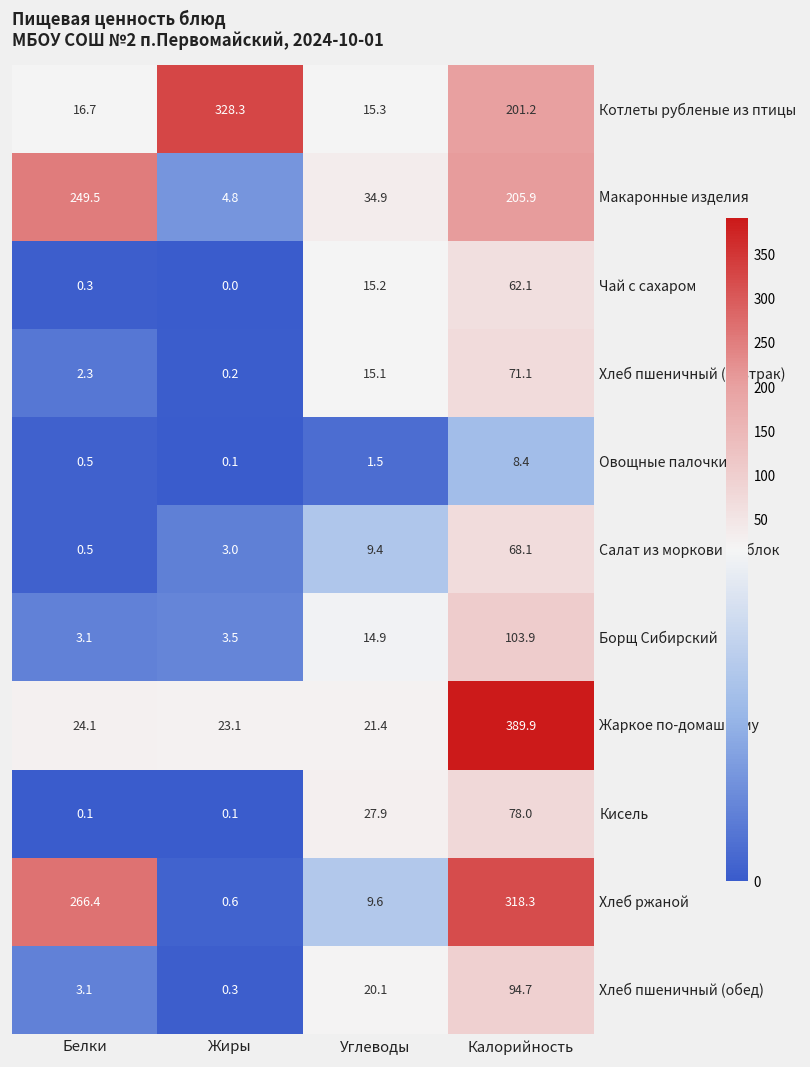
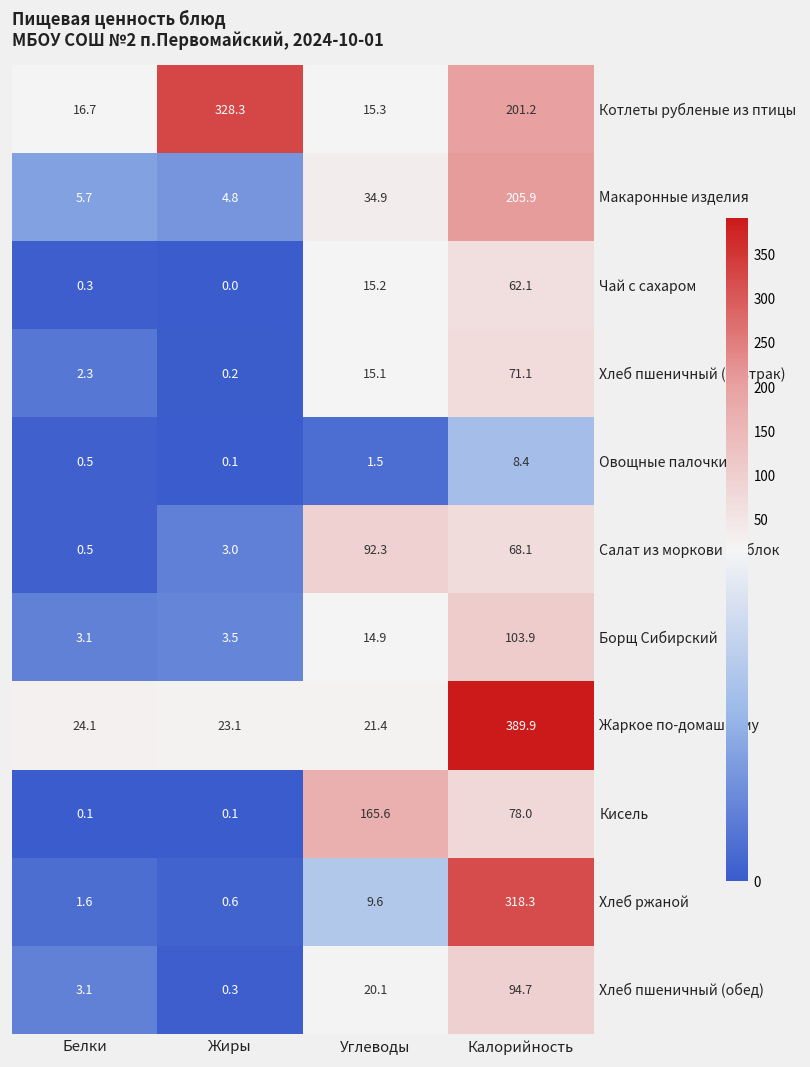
  {
    "Котлеты рубленые из птицы": {
      "Белки": 16.7,
      "Жиры": 328.3,
      "Углеводы": 15.3,
      "Калорийность": 201.2
    },
    "Макаронные изделия": {
-     "Белки": 249.5,
+     "Белки": 5.7,
      "Жиры": 4.8,
      "Углеводы": 34.9,
      "Калорийность": 205.9
    },
    "Чай с сахаром": {
      "Белки": 0.3,
      "Жиры": 0.0,
      "Углеводы": 15.2,
      "Калорийность": 62.1
    },
    "Хлеб пшеничный (завтрак)": {
      "Белки": 2.3,
      "Жиры": 0.2,
      "Углеводы": 15.1,
      "Калорийность": 71.1
    },
    "Овощные палочки": {
      "Белки": 0.5,
      "Жиры": 0.1,
      "Углеводы": 1.5,
      "Калорийность": 8.4
    },
    "Салат из моркови и яблок": {
      "Белки": 0.5,
      "Жиры": 3.0,
-     "Углеводы": 9.4,
+     "Углеводы": 92.3,
      "Калорийность": 68.1
    },
    "Борщ Сибирский": {
      "Белки": 3.1,
      "Жиры": 3.5,
      "Углеводы": 14.9,
      "Калорийность": 103.9
    },
    "Жаркое по-домашнему": {
      "Белки": 24.1,
      "Жиры": 23.1,
      "Углеводы": 21.4,
      "Калорийность": 389.9
    },
    "Кисель": {
      "Белки": 0.1,
      "Жиры": 0.1,
-     "Углеводы": 27.9,
+     "Углеводы": 165.6,
      "Калорийность": 78.0
    },
    "Хлеб ржаной": {
-     "Белки": 266.4,
+     "Белки": 1.6,
      "Жиры": 0.6,
      "Углеводы": 9.6,
      "Калорийность": 318.3
    },
    "Хлеб пшеничный (обед)": {
      "Белки": 3.1,
      "Жиры": 0.3,
      "Углеводы": 20.1,
      "Калорийность": 94.7
    }
  }
